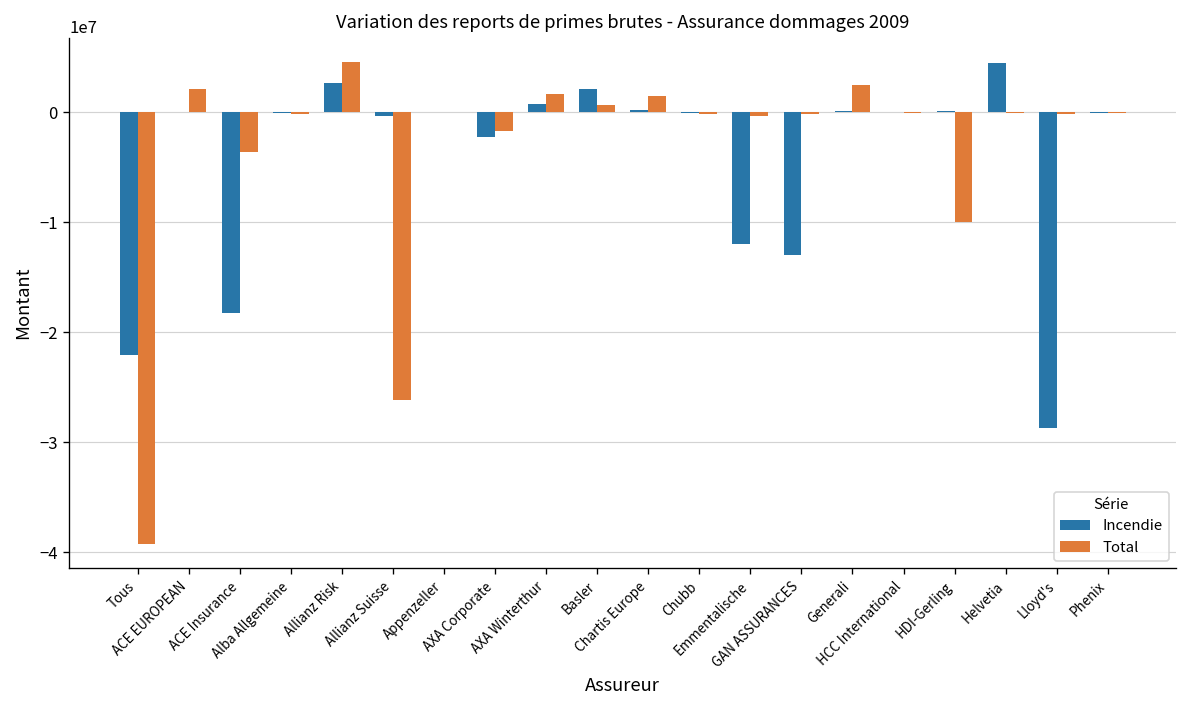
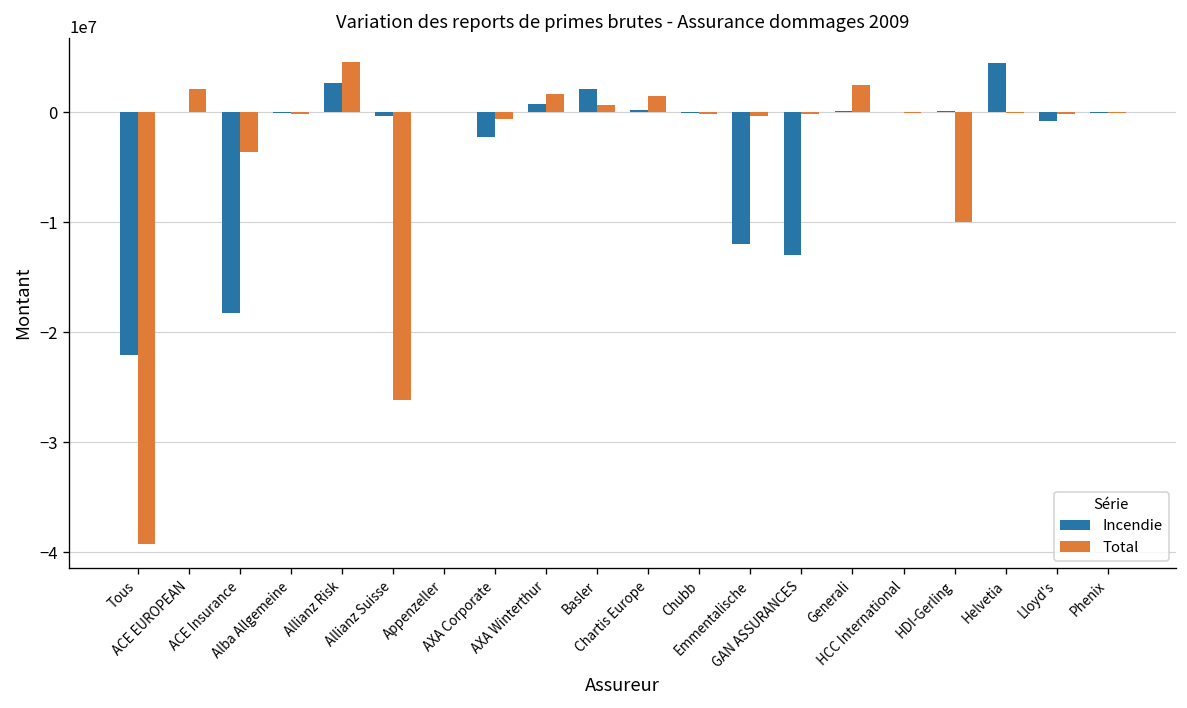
  {
    "Incendie": {
      "Tous": -22000000,
      "ACE Insurance": -18000000,
      "Allianz Risk": 3000000,
      "Allianz Suisse": 0,
      "AXA Corporate": -2000000,
      "AXA Winterthur": 1000000,
      "Basler": 2000000,
      "Emmentalische": -12000000,
      "GAN ASSURANCES": -13000000,
      "Helvetia": 4000000,
-     "Lloyd's": -29000000
+     "Lloyd's": -1000000
    },
    "Total": {
      "Tous": -39000000,
      "ACE EUROPEAN": 2000000,
      "ACE Insurance": -4000000,
      "Allianz Risk": 5000000,
      "Allianz Suisse": -26000000,
-     "AXA Corporate": -2000000,
+     "AXA Corporate": -1000000,
      "AXA Winterthur": 2000000,
      "Basler": 1000000,
      "Chartis Europe": 2000000,
      "Emmentalische": 0,
      "Generali": 2000000,
      "HDI-Gerling": -10000000
    }
  }
